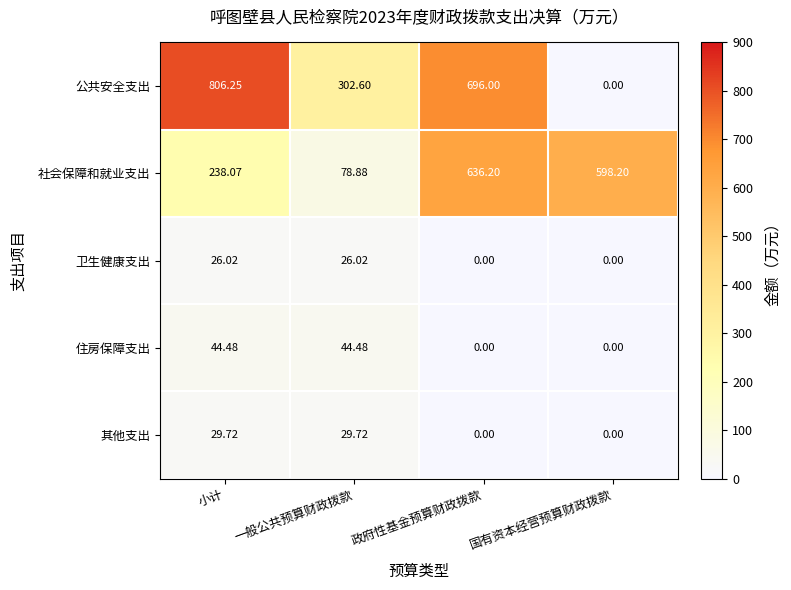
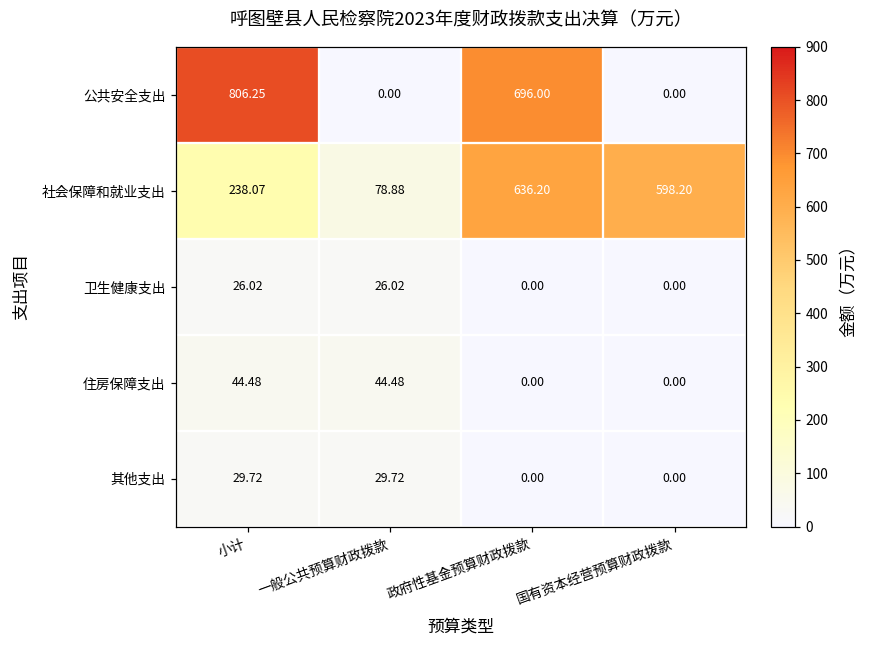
  {
    "公共安全支出": {
      "小计": 806.25,
-     "一般公共预算财政拨款": 302.60,
+     "一般公共预算财政拨款": 0.00,
      "政府性基金预算财政拨款": 696.00,
      "国有资本经营预算财政拨款": 0.00
    },
    "社会保障和就业支出": {
      "小计": 238.07,
      "一般公共预算财政拨款": 78.88,
      "政府性基金预算财政拨款": 636.20,
      "国有资本经营预算财政拨款": 598.20
    },
    "卫生健康支出": {
      "小计": 26.02,
      "一般公共预算财政拨款": 26.02,
      "政府性基金预算财政拨款": 0.00,
      "国有资本经营预算财政拨款": 0.00
    },
    "住房保障支出": {
      "小计": 44.48,
      "一般公共预算财政拨款": 44.48,
      "政府性基金预算财政拨款": 0.00,
      "国有资本经营预算财政拨款": 0.00
    },
    "其他支出": {
      "小计": 29.72,
      "一般公共预算财政拨款": 29.72,
      "政府性基金预算财政拨款": 0.00,
      "国有资本经营预算财政拨款": 0.00
    }
  }
